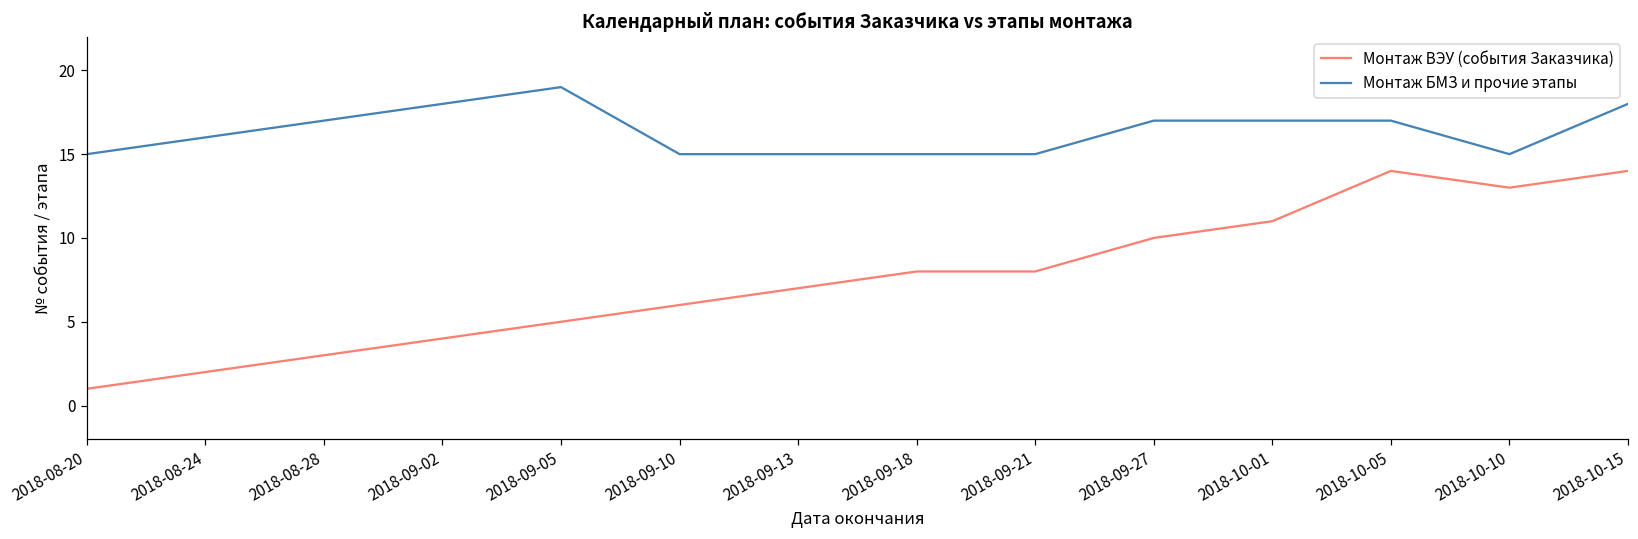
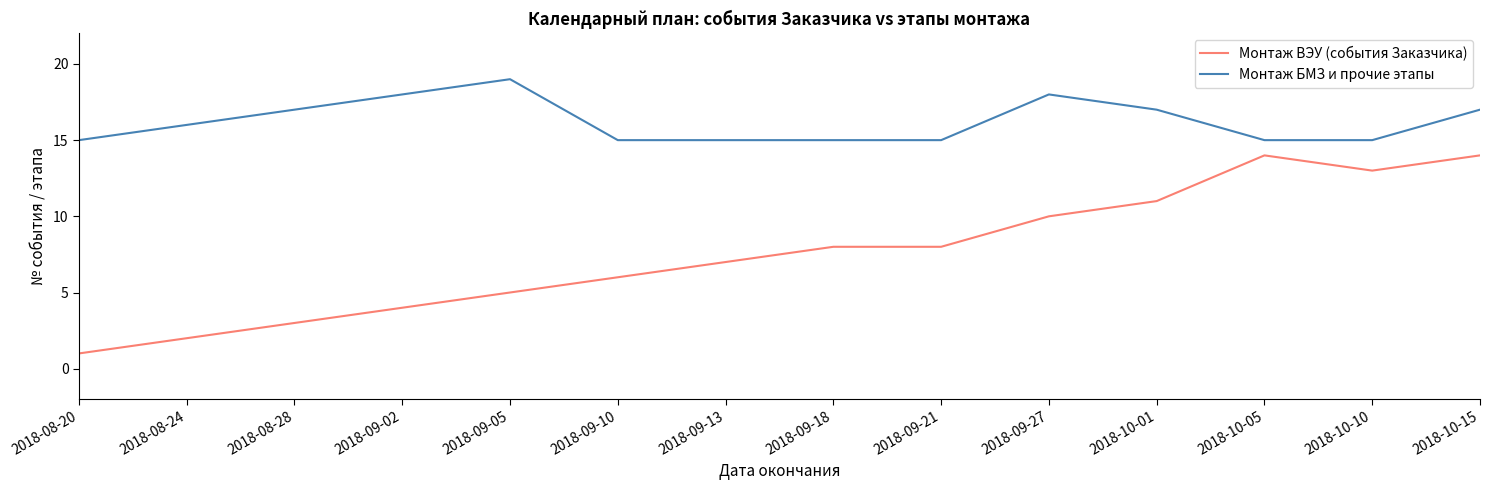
  {
    "Монтаж ВЭУ (события Заказчика)": {
      "2018-08-20": 1,
      "2018-08-24": 2,
      "2018-08-28": 3,
      "2018-09-02": 4,
      "2018-09-05": 5,
      "2018-09-10": 6,
      "2018-09-13": 7,
      "2018-09-18": 8,
      "2018-09-21": 8,
      "2018-09-27": 10,
      "2018-10-01": 11,
      "2018-10-05": 14,
      "2018-10-10": 13,
      "2018-10-15": 14
    },
    "Монтаж БМЗ и прочие этапы": {
      "2018-08-20": 15,
      "2018-08-24": 16,
      "2018-08-28": 17,
      "2018-09-02": 18,
      "2018-09-05": 19,
      "2018-09-10": 15,
      "2018-09-13": 15,
      "2018-09-18": 15,
      "2018-09-21": 15,
-     "2018-09-27": 17,
+     "2018-09-27": 18,
      "2018-10-01": 17,
-     "2018-10-05": 17,
+     "2018-10-05": 15,
      "2018-10-10": 15,
-     "2018-10-15": 18
+     "2018-10-15": 17
    }
  }
